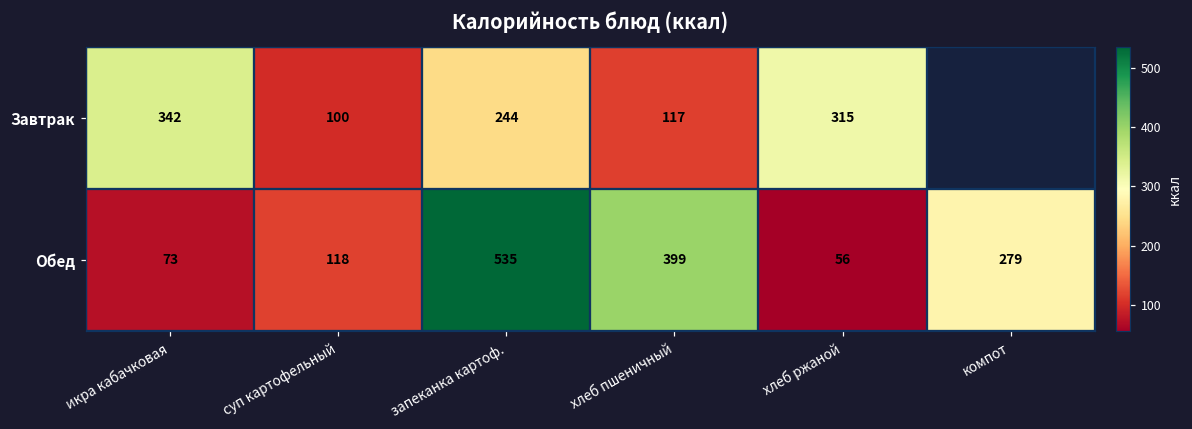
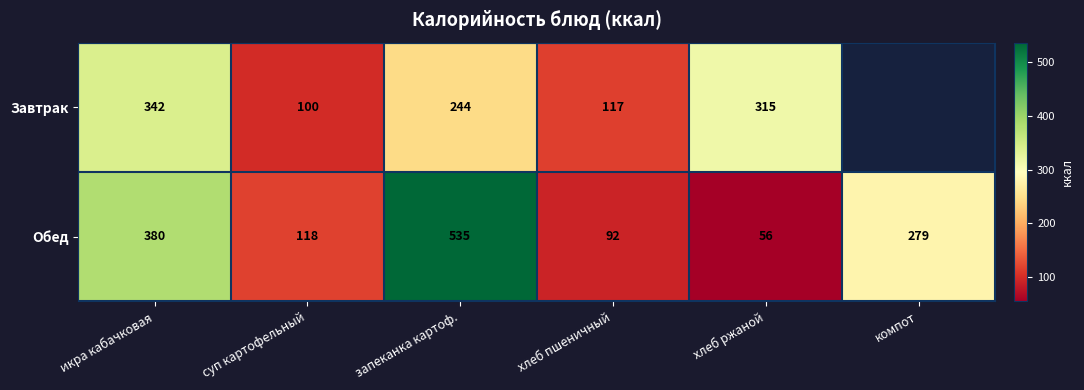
  {
    "Завтрак": {
      "икра кабачковая": 342,
      "суп картофельный": 100,
      "запеканка картоф.": 244,
      "хлеб пшеничный": 117,
      "хлеб ржаной": 315
    },
    "Обед": {
-     "икра кабачковая": 73,
+     "икра кабачковая": 380,
      "суп картофельный": 118,
      "запеканка картоф.": 535,
-     "хлеб пшеничный": 399,
+     "хлеб пшеничный": 92,
      "хлеб ржаной": 56,
      "компот": 279
    }
  }
